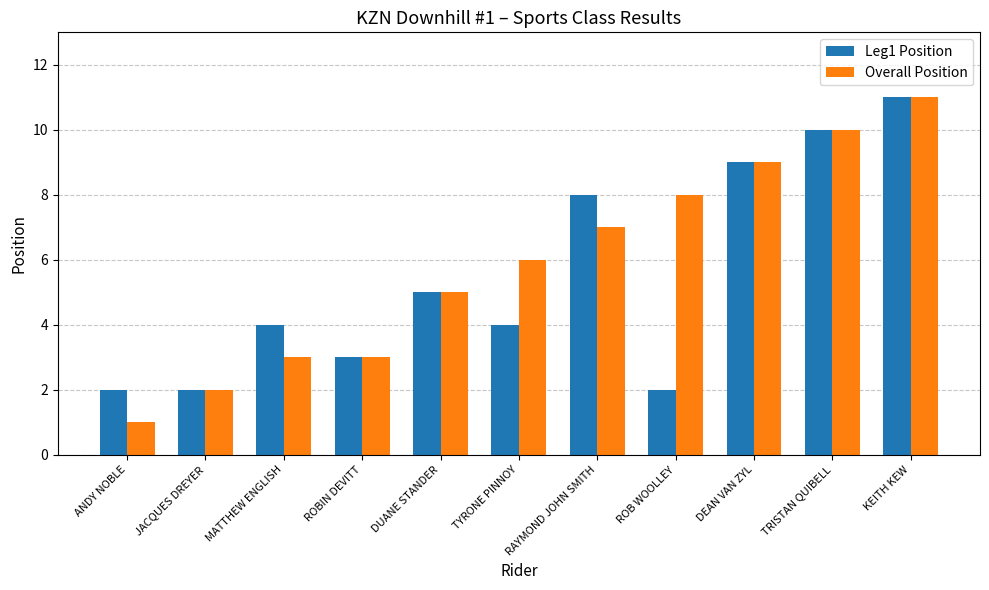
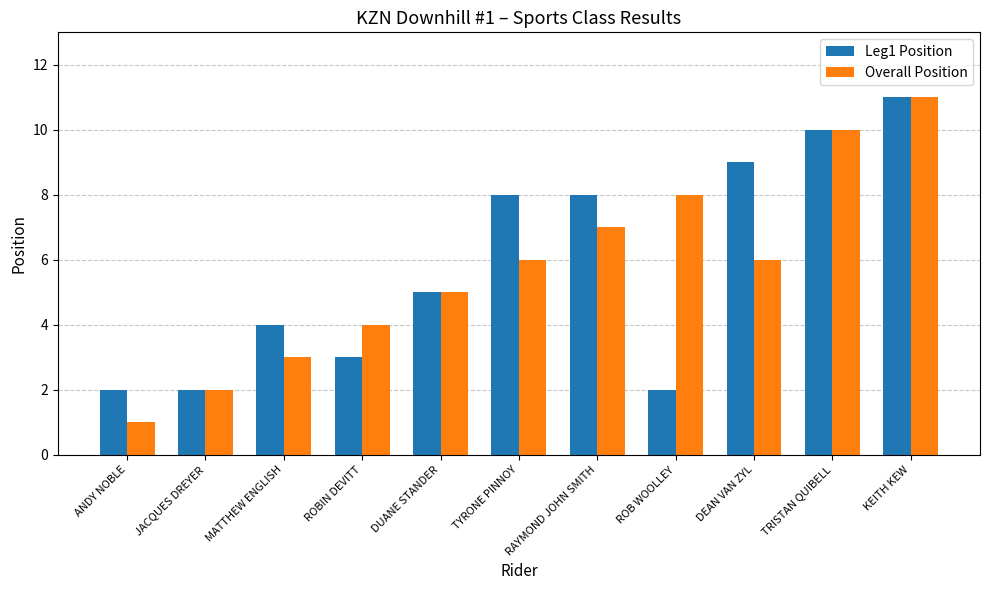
  {
    "Leg1 Position": {
      "ANDY NOBLE": 2,
      "JACQUES DREYER": 2,
      "MATTHEW ENGLISH": 4,
      "ROBIN DEVITT": 3,
      "DUANE STANDER": 5,
-     "TYRONE PINNOY": 4,
+     "TYRONE PINNOY": 8,
      "RAYMOND JOHN SMITH": 8,
      "ROB WOOLLEY": 2,
      "DEAN VAN ZYL": 9,
      "TRISTAN QUIBELL": 10,
      "KEITH KEW": 11
    },
    "Overall Position": {
      "ANDY NOBLE": 1,
      "JACQUES DREYER": 2,
      "MATTHEW ENGLISH": 3,
-     "ROBIN DEVITT": 3,
+     "ROBIN DEVITT": 4,
      "DUANE STANDER": 5,
      "TYRONE PINNOY": 6,
      "RAYMOND JOHN SMITH": 7,
      "ROB WOOLLEY": 8,
-     "DEAN VAN ZYL": 9,
+     "DEAN VAN ZYL": 6,
      "TRISTAN QUIBELL": 10,
      "KEITH KEW": 11
    }
  }
